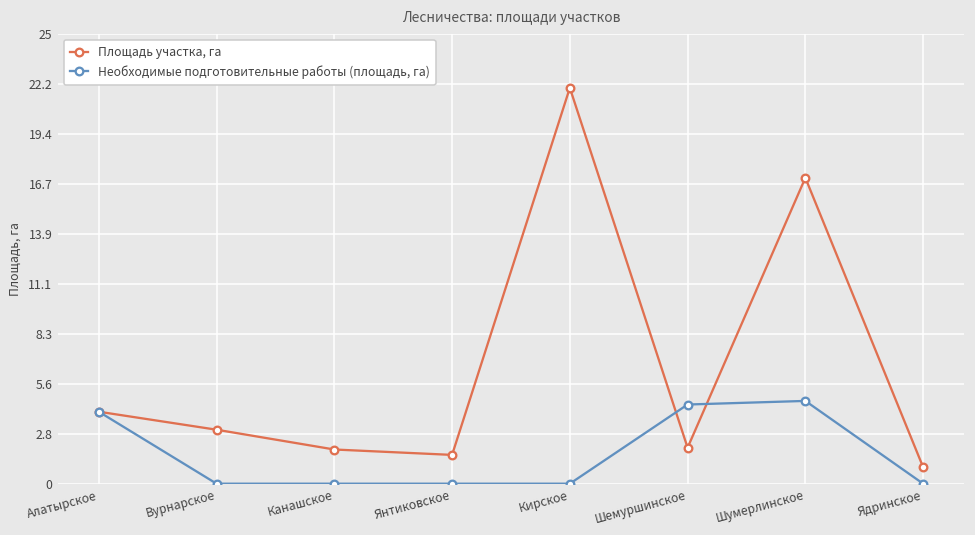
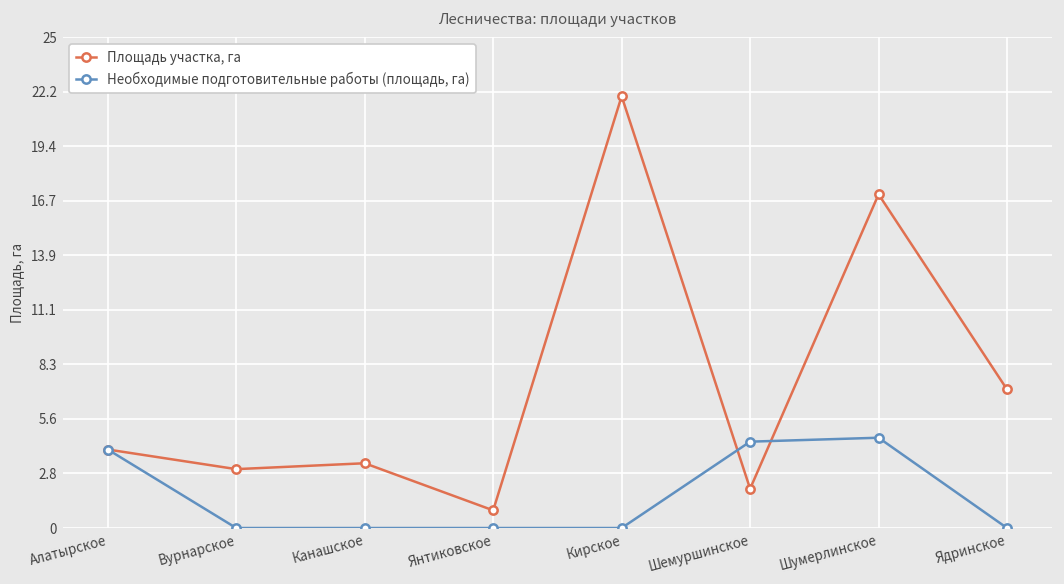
  {
    "Площадь участка, га": {
      "Вурнарское": 3.0,
-     "Канашское": 1.9,
-     "Янтиковское": 1.6,
+     "Канашское": 3.3,
+     "Янтиковское": 0.9,
      "Кирское": 22.0,
      "Шемуршинское": 2.0,
      "Шумерлинское": 17.0,
-     "Ядринское": 0.9
+     "Ядринское": 7.1
    },
    "Необходимые подготовительные работы (площадь, га)": {
      "Вурнарское": 0.0,
      "Канашское": 0.0,
      "Янтиковское": 0.0,
      "Кирское": 0.0,
      "Шемуршинское": 4.4,
      "Шумерлинское": 4.6,
      "Ядринское": 0.0
    }
  }
